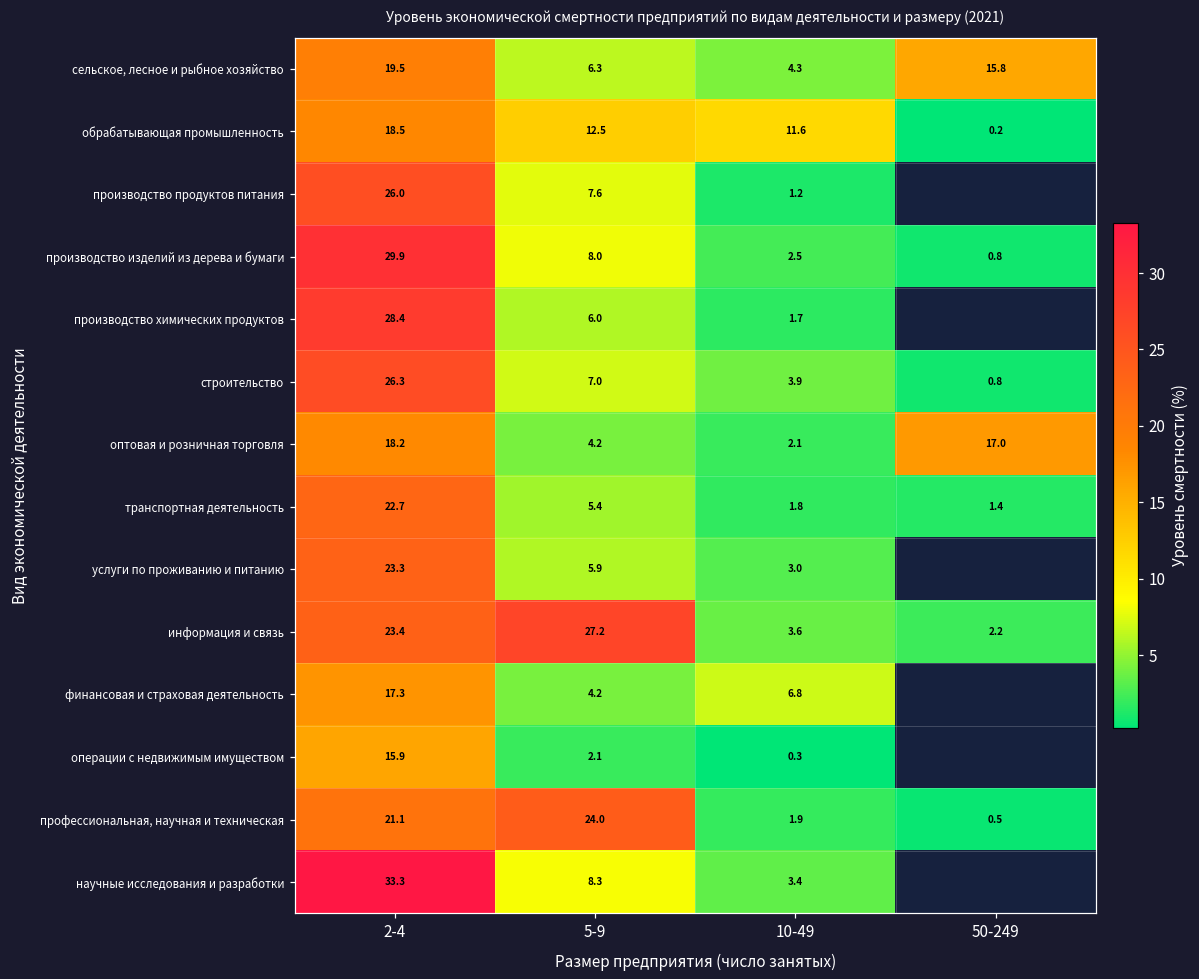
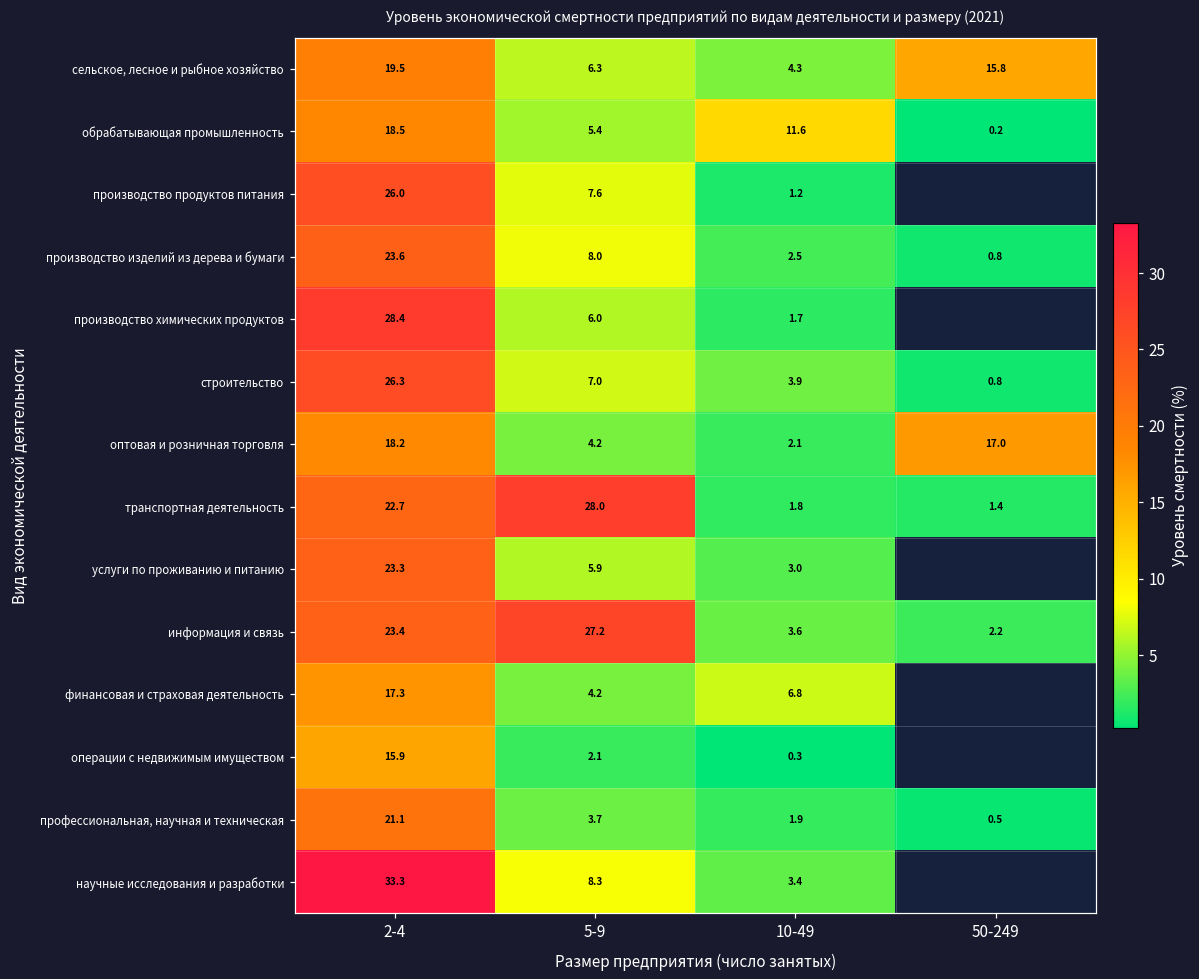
  {
    "сельское, лесное и рыбное хозяйство": {
      "2-4": 19.5,
      "5-9": 6.3,
      "10-49": 4.3,
      "50-249": 15.8
    },
    "обрабатывающая промышленность": {
      "2-4": 18.5,
-     "5-9": 12.5,
+     "5-9": 5.4,
      "10-49": 11.6,
      "50-249": 0.2
    },
    "производство продуктов питания": {
      "2-4": 26.0,
      "5-9": 7.6,
      "10-49": 1.2
    },
    "производство изделий из дерева и бумаги": {
-     "2-4": 29.9,
+     "2-4": 23.6,
      "5-9": 8.0,
      "10-49": 2.5,
      "50-249": 0.8
    },
    "производство химических продуктов": {
      "2-4": 28.4,
      "5-9": 6.0,
      "10-49": 1.7
    },
    "строительство": {
      "2-4": 26.3,
      "5-9": 7.0,
      "10-49": 3.9,
      "50-249": 0.8
    },
    "оптовая и розничная торговля": {
      "2-4": 18.2,
      "5-9": 4.2,
      "10-49": 2.1,
      "50-249": 17.0
    },
    "транспортная деятельность": {
      "2-4": 22.7,
-     "5-9": 5.4,
+     "5-9": 28.0,
      "10-49": 1.8,
      "50-249": 1.4
    },
    "услуги по проживанию и питанию": {
      "2-4": 23.3,
      "5-9": 5.9,
      "10-49": 3.0
    },
    "информация и связь": {
      "2-4": 23.4,
      "5-9": 27.2,
      "10-49": 3.6,
      "50-249": 2.2
    },
    "финансовая и страховая деятельность": {
      "2-4": 17.3,
      "5-9": 4.2,
      "10-49": 6.8
    },
    "операции с недвижимым имуществом": {
      "2-4": 15.9,
      "5-9": 2.1,
      "10-49": 0.3
    },
    "профессиональная, научная и техническая": {
      "2-4": 21.1,
-     "5-9": 24.0,
+     "5-9": 3.7,
      "10-49": 1.9,
      "50-249": 0.5
    },
    "научные исследования и разработки": {
      "2-4": 33.3,
      "5-9": 8.3,
      "10-49": 3.4
    }
  }
